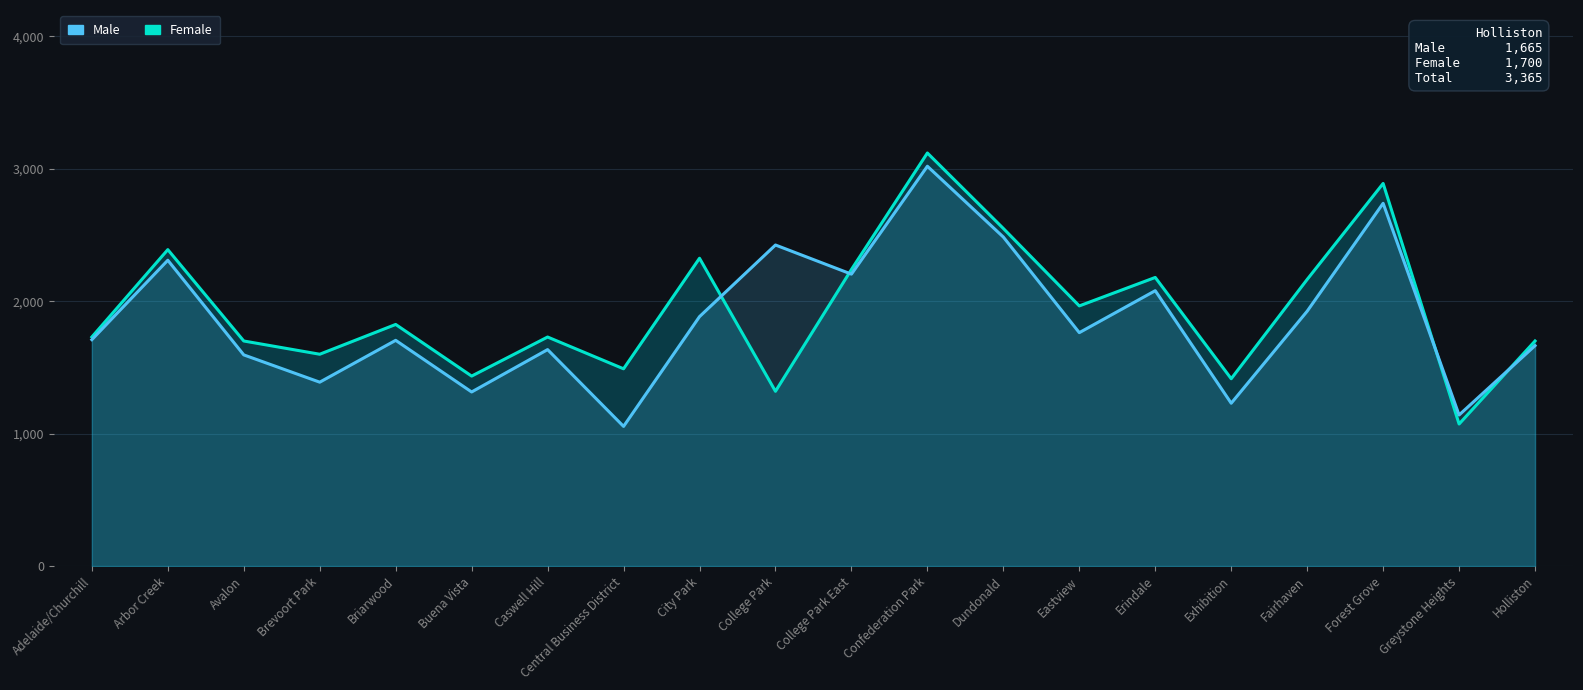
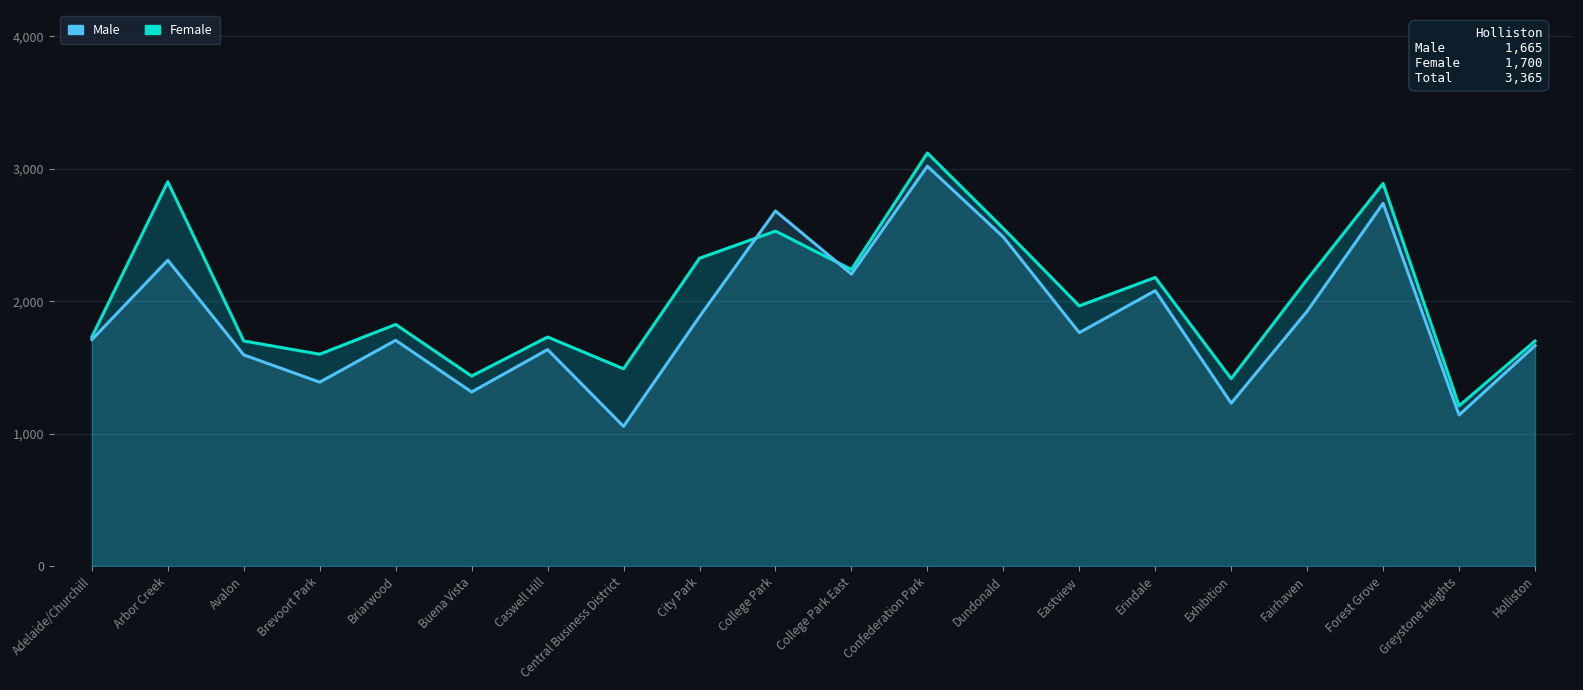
  {
    "Female": {
      "Adelaide/Churchill": "1,730",
-     "Arbor Creek": "2,390",
+     "Arbor Creek": "2,900",
      "Avalon": "1,700",
      "Brevoort Park": "1,600",
      "Briarwood": "1,830",
      "Buena Vista": "1,440",
      "Caswell Hill": "1,730",
      "Central Business District": "1,490",
      "City Park": "2,330",
-     "College Park": "1,320",
+     "College Park": "2,530",
      "College Park East": "2,240",
      "Confederation Park": "3,120",
      "Dundonald": "2,550",
      "Eastview": "1,970",
      "Erindale": "2,180",
      "Exhibition": "1,420",
      "Fairhaven": "2,170",
      "Forest Grove": "2,890",
-     "Greystone Heights": "1,070",
+     "Greystone Heights": "1,210",
      "Holliston": "1,700"
    },
    "Male": {
      "Adelaide/Churchill": "1,710",
      "Arbor Creek": "2,310",
      "Avalon": "1,600",
      "Brevoort Park": "1,390",
      "Briarwood": "1,710",
      "Buena Vista": "1,320",
      "Caswell Hill": "1,640",
      "Central Business District": "1,060",
      "City Park": "1,880",
-     "College Park": "2,430",
+     "College Park": "2,680",
      "College Park East": "2,210",
      "Confederation Park": "3,020",
      "Dundonald": "2,490",
      "Eastview": "1,760",
      "Erindale": "2,080",
      "Exhibition": "1,230",
      "Fairhaven": "1,930",
      "Forest Grove": "2,740",
      "Greystone Heights": "1,140",
      "Holliston": "1,670"
    }
  }
